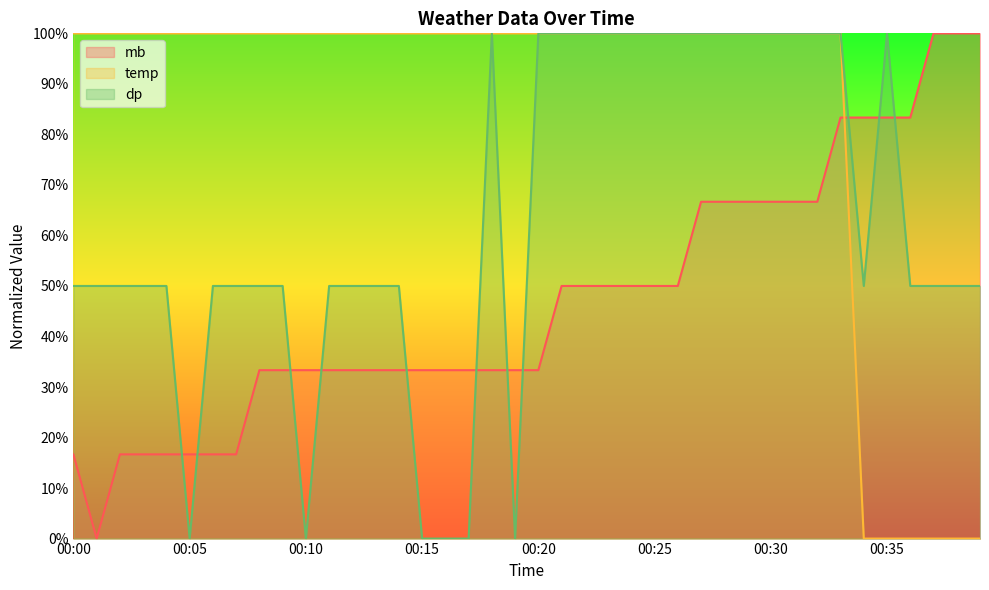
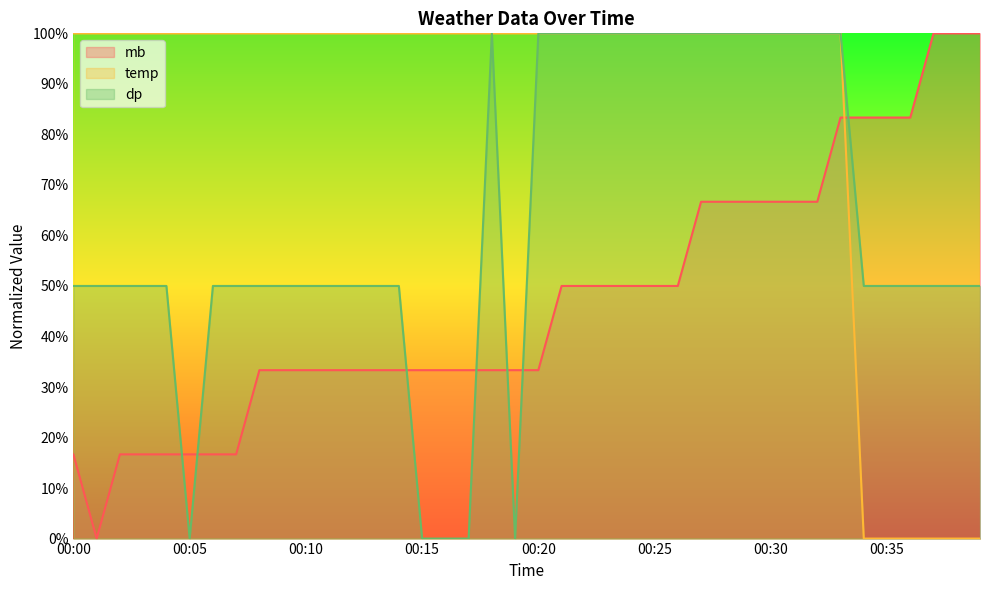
  {
    "dp": {
      "00:00": "50%",
      "00:05": "0%",
-     "00:10": "0%",
+     "00:10": "50%",
      "00:15": "0%",
-     "00:35": "100%"
+     "00:35": "50%"
    }
  }
